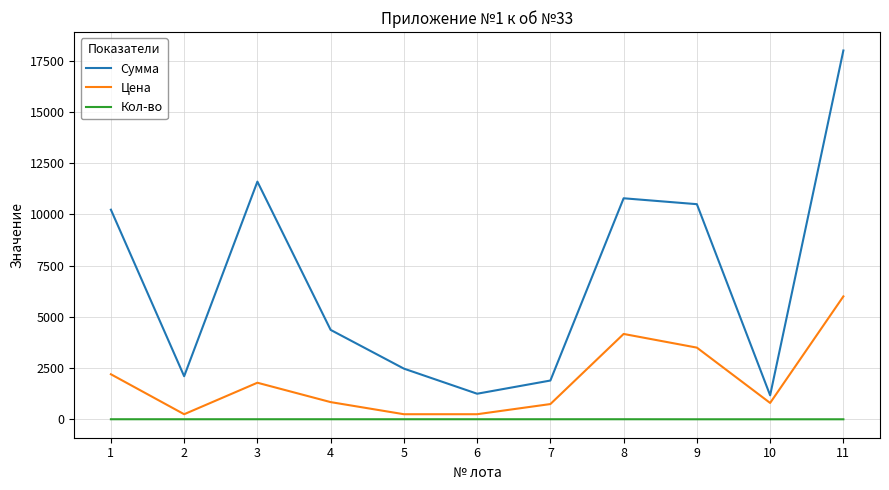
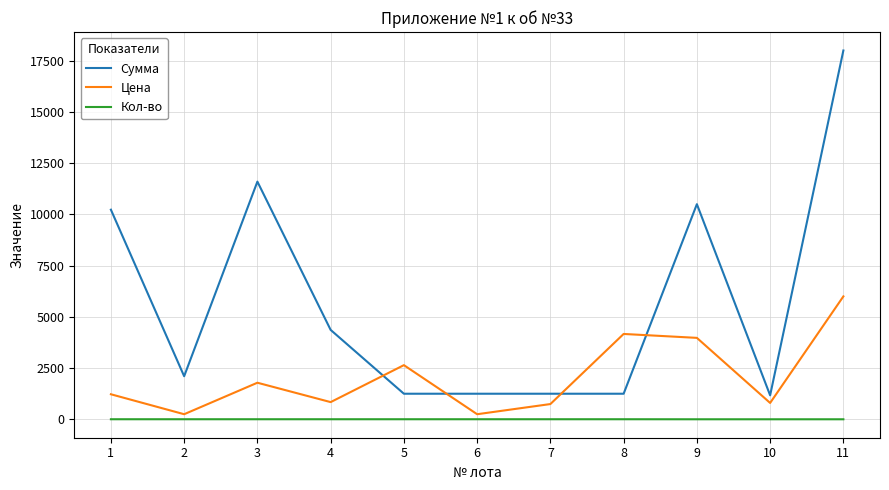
  {
    "Сумма": {
      "1": 10200,
      "2": 2100,
      "3": 11600,
      "4": 4400,
-     "5": 2500,
+     "5": 1300,
      "6": 1300,
-     "7": 1900,
-     "8": 10800,
+     "7": 1300,
+     "8": 1300,
      "9": 10500,
      "10": 1200,
      "11": 18000
    },
    "Цена": {
-     "1": 2200,
+     "1": 1200,
      "2": 300,
      "3": 1800,
      "4": 800,
-     "5": 300,
+     "5": 2600,
      "6": 300,
      "7": 700,
      "8": 4200,
-     "9": 3500,
+     "9": 4000,
      "10": 800,
      "11": 6000
    },
    "Кол-во": {
      "1": 0,
      "2": 0,
      "3": 0,
      "4": 0,
      "5": 0,
      "6": 0,
      "7": 0,
      "8": 0,
      "9": 0,
      "10": 0,
      "11": 0
    }
  }
